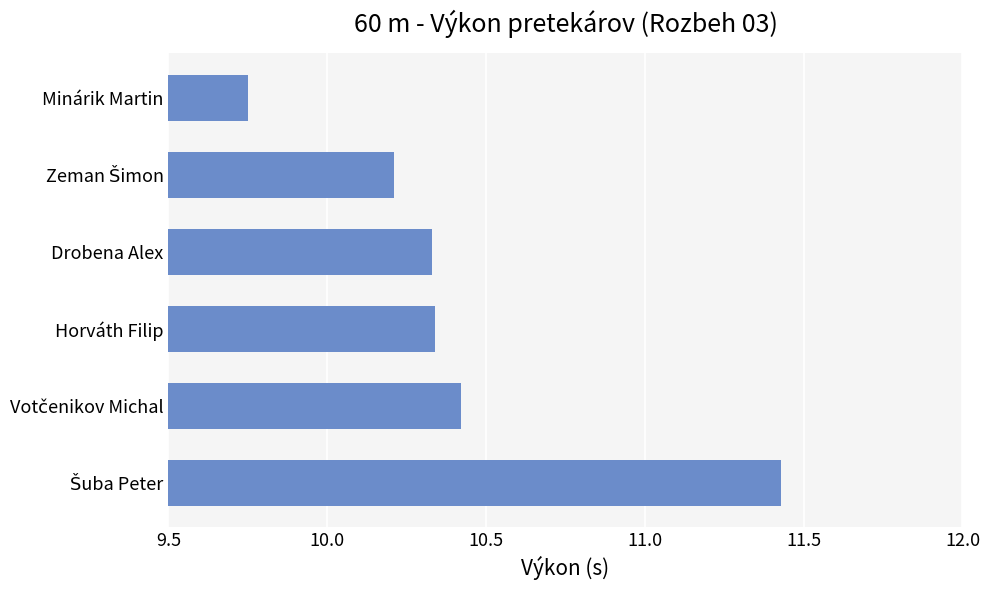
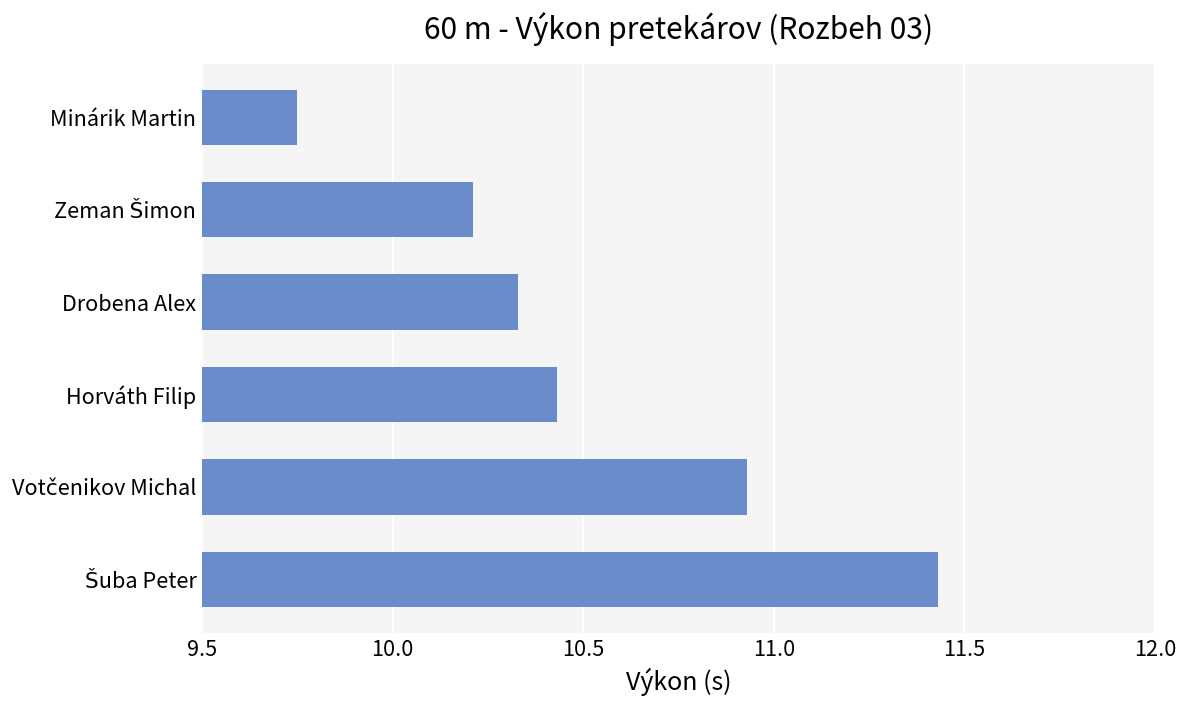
  {
    "Minárik Martin": 9.75,
    "Zeman Šimon": 10.21,
    "Drobena Alex": 10.33,
-   "Horváth Filip": 10.34,
-   "Votčenikov Michal": 10.42,
+   "Horváth Filip": 10.43,
+   "Votčenikov Michal": 10.93,
    "Šuba Peter": 11.43
  }
